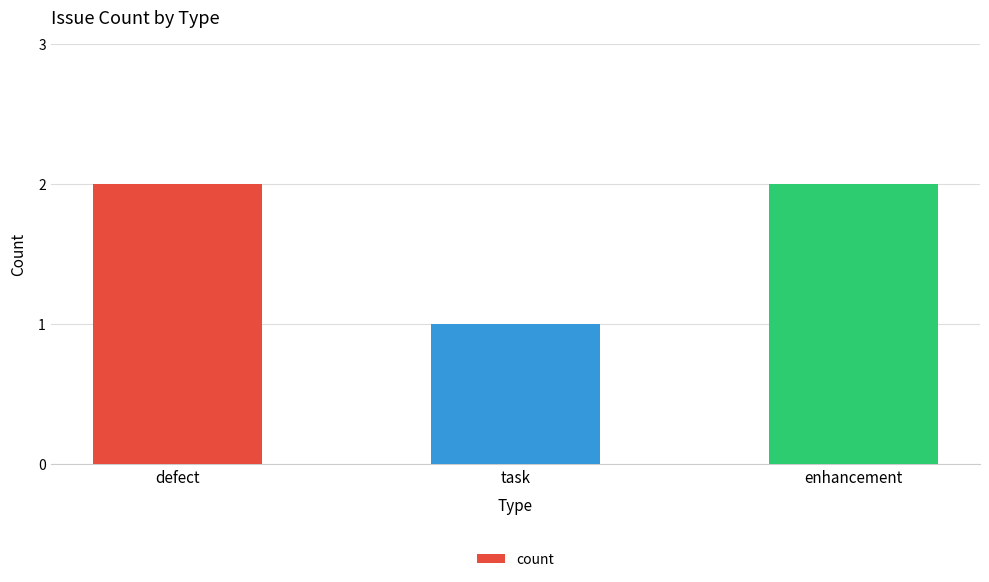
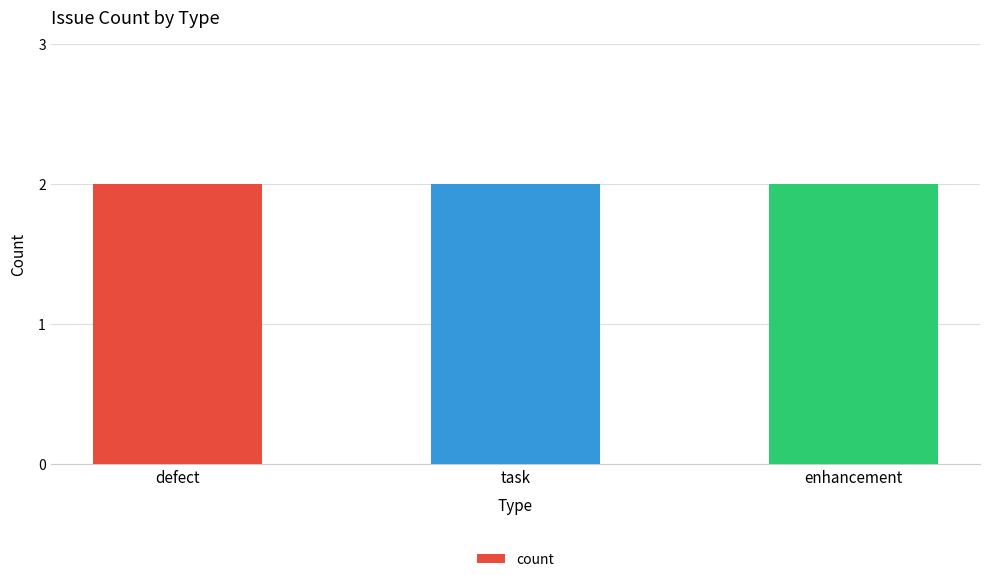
  {
    "defect": 2,
-   "task": 1,
+   "task": 2,
    "enhancement": 2
  }
